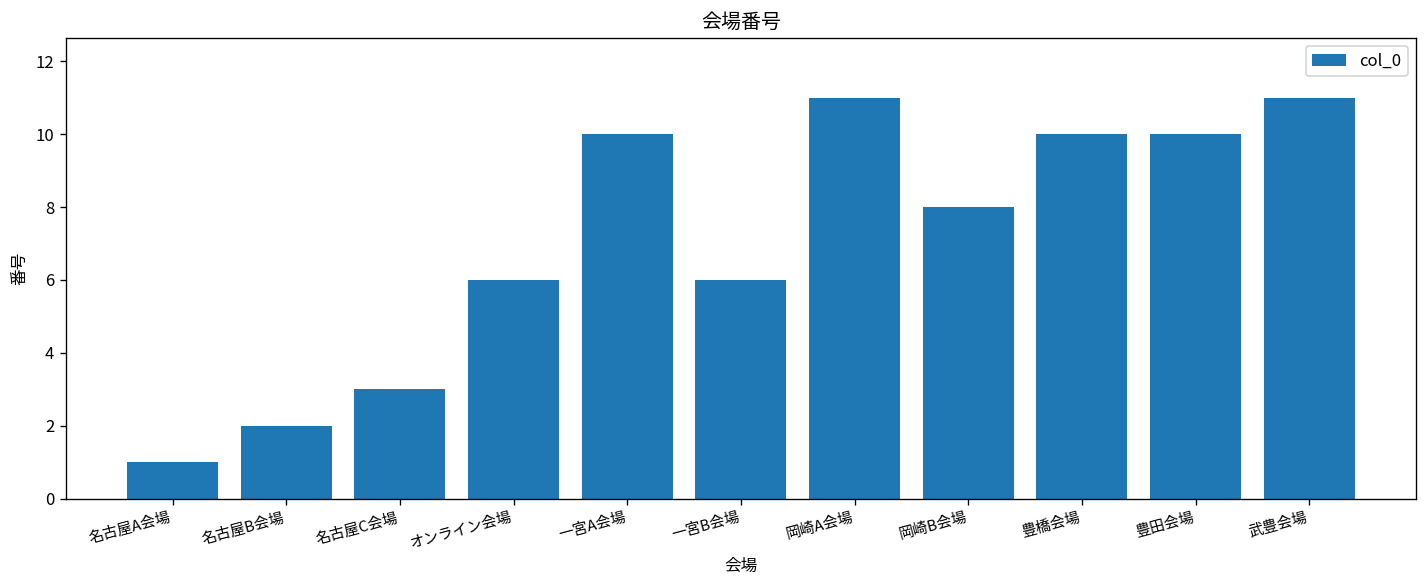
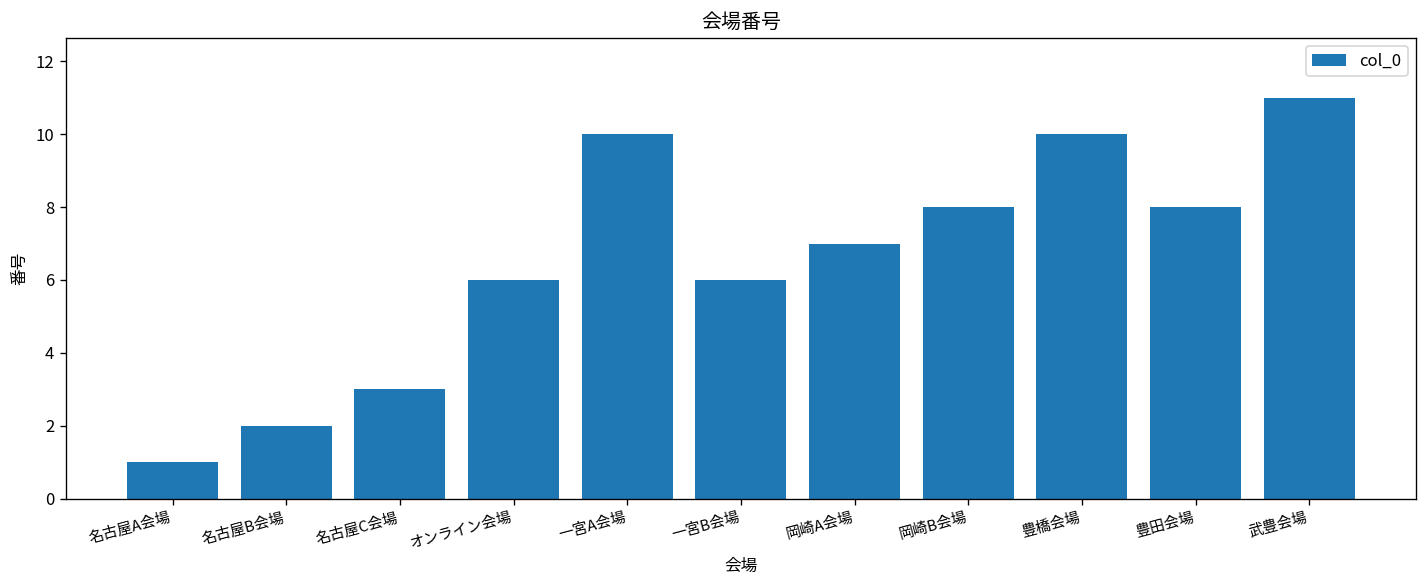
  {
    "名古屋A会場": 1,
    "名古屋B会場": 2,
    "名古屋C会場": 3,
    "オンライン会場": 6,
    "一宮A会場": 10,
    "一宮B会場": 6,
-   "岡崎A会場": 11,
+   "岡崎A会場": 7,
    "岡崎B会場": 8,
    "豊橋会場": 10,
-   "豊田会場": 10,
+   "豊田会場": 8,
    "武豊会場": 11
  }
